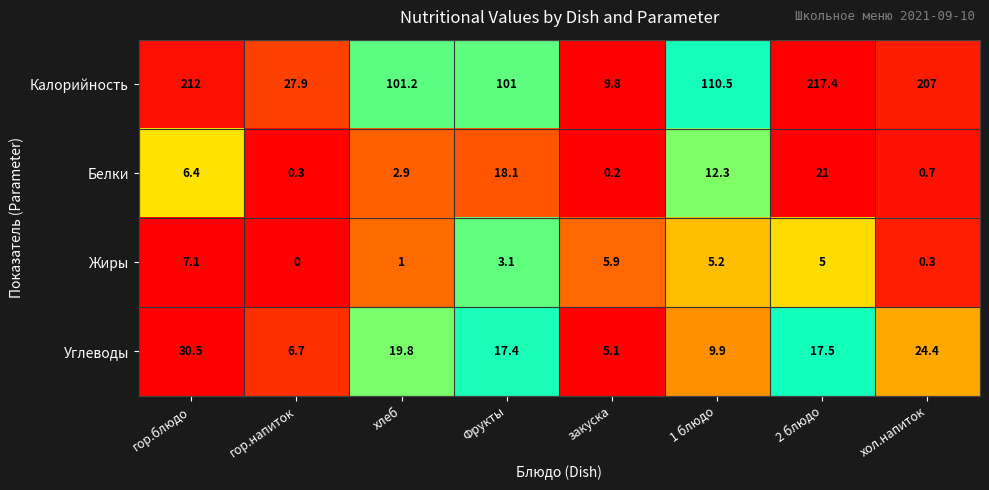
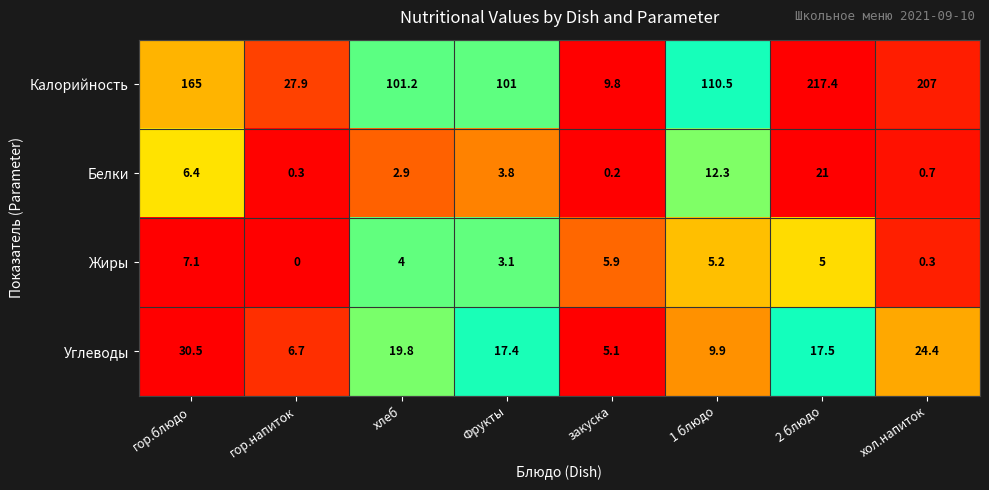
  {
    "Калорийность": {
-     "гор.блюдо": 212,
+     "гор.блюдо": 165,
      "гор.напиток": 27.9,
      "хлеб": 101.2,
      "Фрукты": 101,
      "закуска": 9.8,
      "1 блюдо": 110.5,
      "2 блюдо": 217.4,
      "хол.напиток": 207
    },
    "Белки": {
      "гор.блюдо": 6.4,
      "гор.напиток": 0.3,
      "хлеб": 2.9,
-     "Фрукты": 18.1,
+     "Фрукты": 3.8,
      "закуска": 0.2,
      "1 блюдо": 12.3,
      "2 блюдо": 21,
      "хол.напиток": 0.7
    },
    "Жиры": {
      "гор.блюдо": 7.1,
      "гор.напиток": 0,
-     "хлеб": 1,
+     "хлеб": 4,
      "Фрукты": 3.1,
      "закуска": 5.9,
      "1 блюдо": 5.2,
      "2 блюдо": 5,
      "хол.напиток": 0.3
    },
    "Углеводы": {
      "гор.блюдо": 30.5,
      "гор.напиток": 6.7,
      "хлеб": 19.8,
      "Фрукты": 17.4,
      "закуска": 5.1,
      "1 блюдо": 9.9,
      "2 блюдо": 17.5,
      "хол.напиток": 24.4
    }
  }
